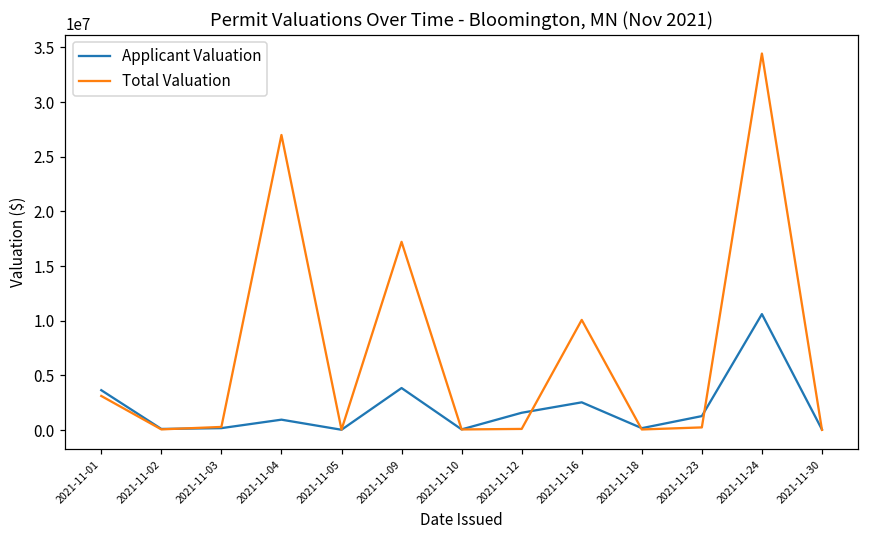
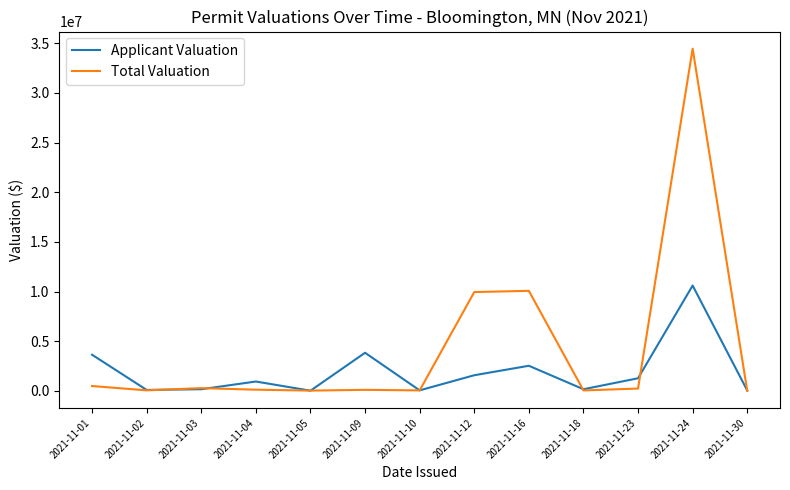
  {
    "Applicant Valuation": {
      "2021-11-01": 4000000,
      "2021-11-04": 1000000,
      "2021-11-09": 4000000,
      "2021-11-12": 2000000,
      "2021-11-16": 3000000,
      "2021-11-23": 1000000,
      "2021-11-24": 11000000
    },
    "Total Valuation": {
-     "2021-11-01": 3000000,
-     "2021-11-04": 27000000,
-     "2021-11-09": 17000000,
-     "2021-11-12": 0,
+     "2021-11-01": 0,
+     "2021-11-04": 0,
+     "2021-11-09": 0,
+     "2021-11-12": 10000000,
      "2021-11-16": 10000000,
      "2021-11-23": 0,
      "2021-11-24": 34000000
    }
  }
